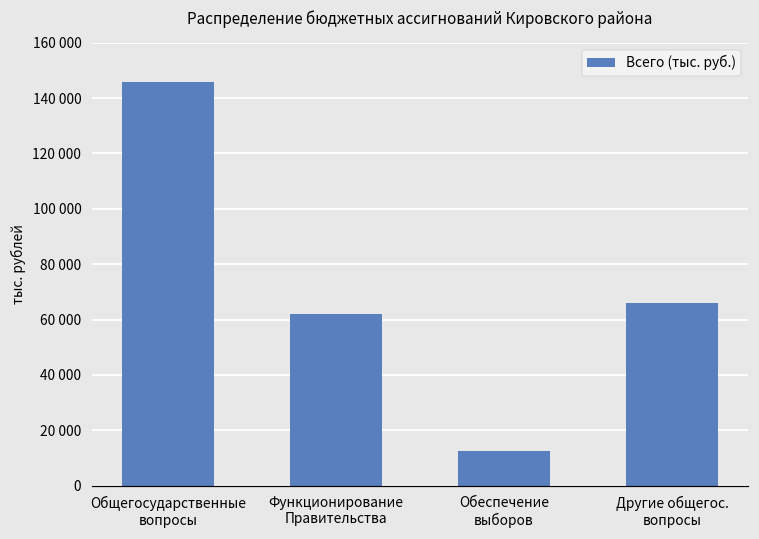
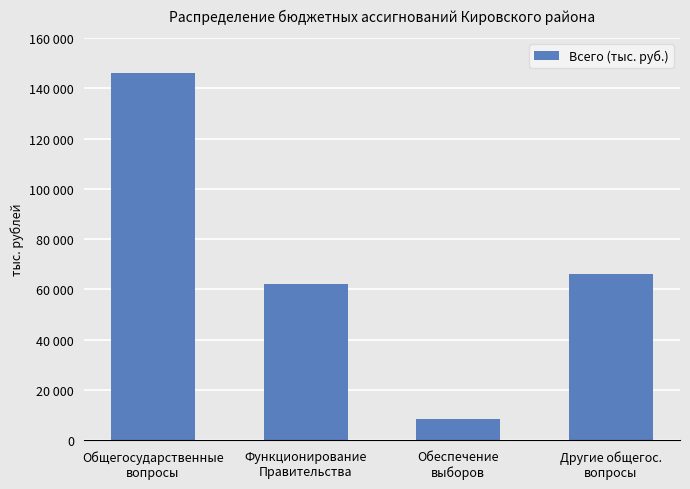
  {
    "Общегосударственные вопросы": 146000,
    "Функционирование Правительства": 62000,
-   "Обеспечение выборов": 12000,
+   "Обеспечение выборов": 8000,
    "Другие общегос. вопросы": 66000
  }
